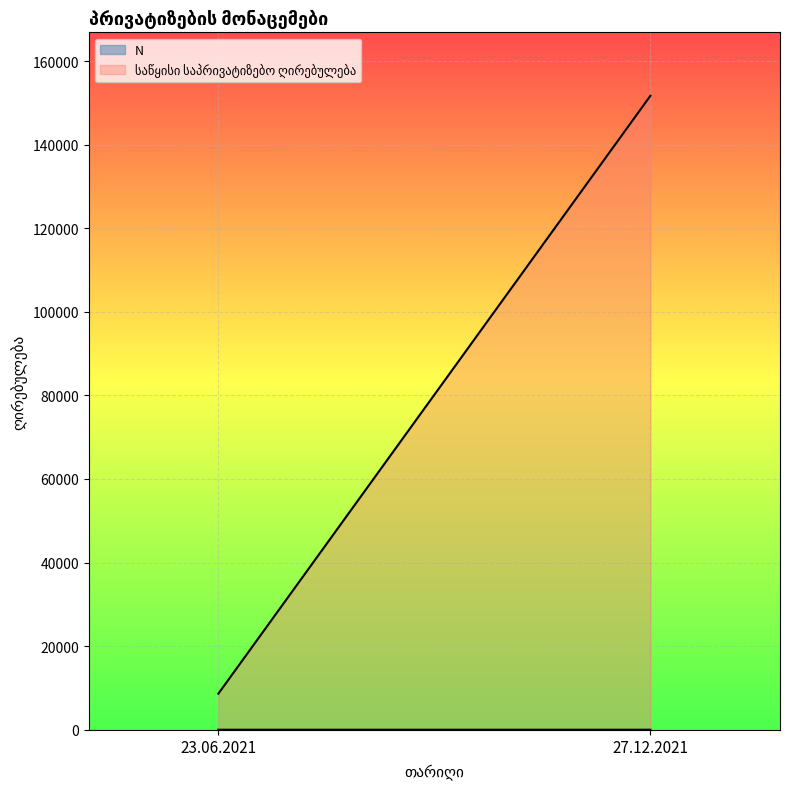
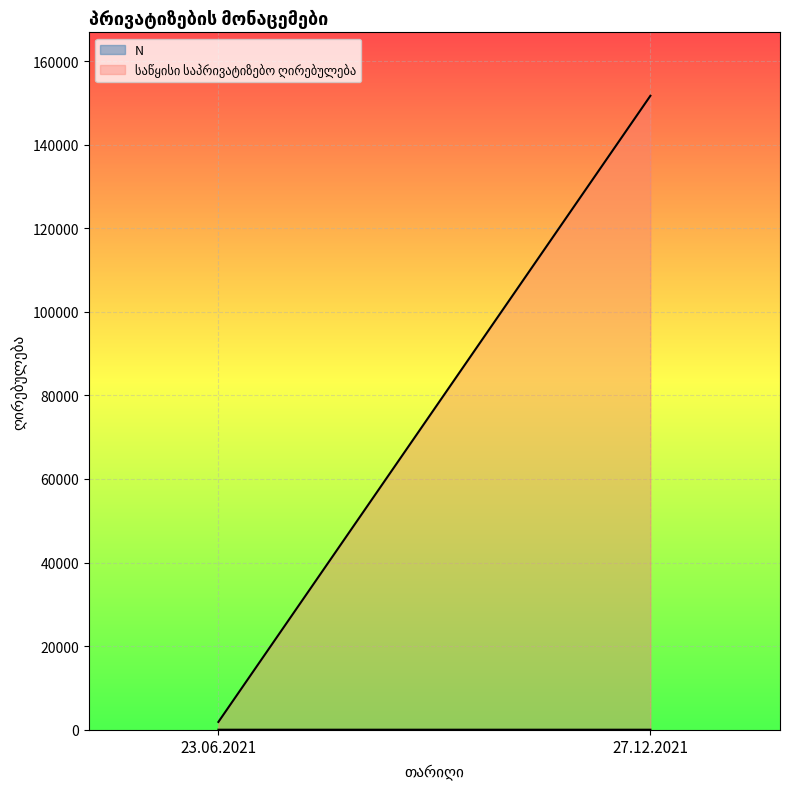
  {
    "N": {
      "23.06.2021": 0,
      "27.12.2021": 0
    },
    "საწყისი საპრივატიზებო ღირებულება": {
-     "23.06.2021": 9000,
+     "23.06.2021": 2000,
      "27.12.2021": 152000
    }
  }
